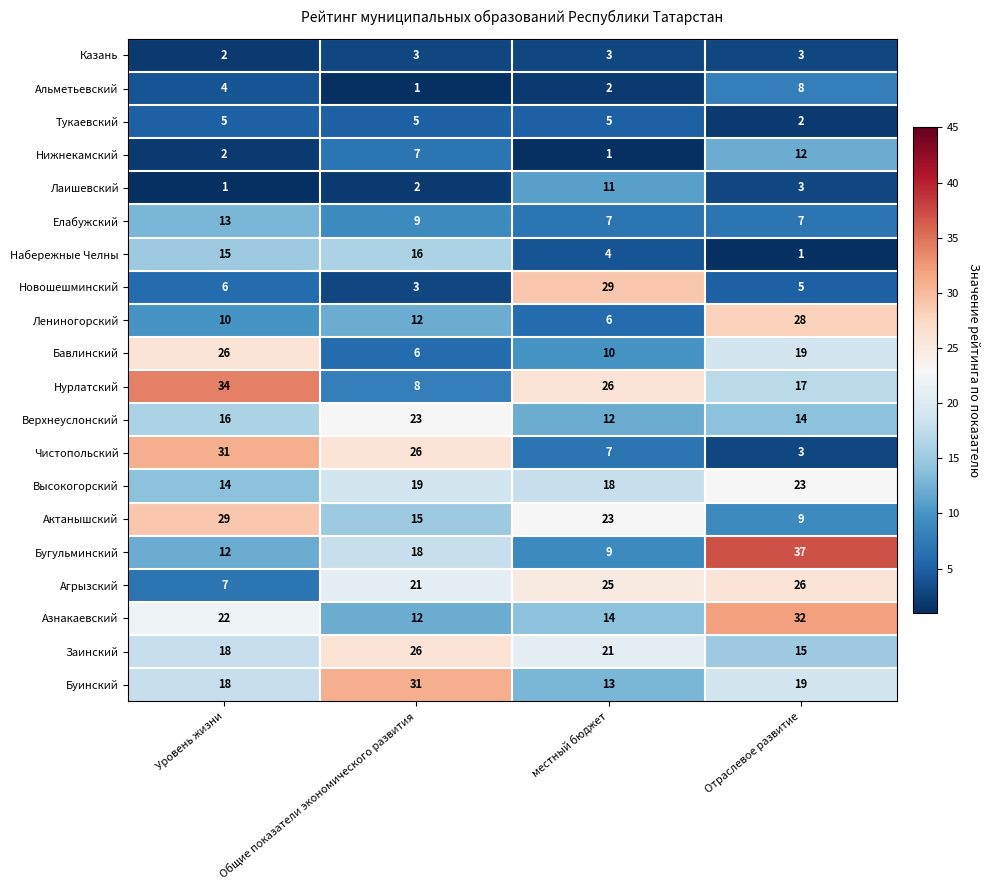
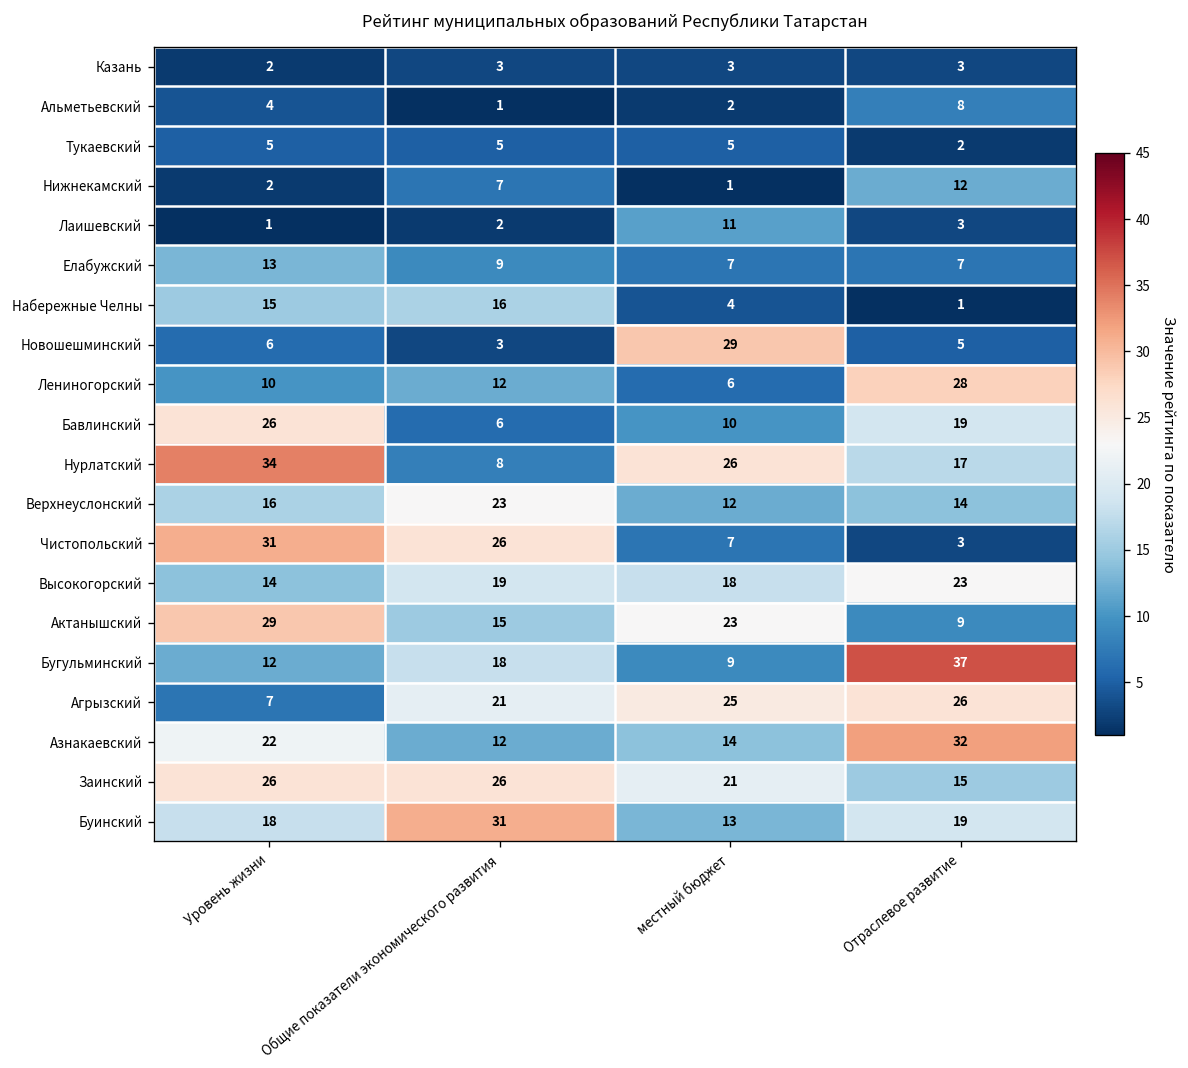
  {
    "Казань": {
      "Уровень жизни": 2,
      "Общие показатели экономического развития": 3,
      "местный бюджет": 3,
      "Отраслевое развитие": 3
    },
    "Альметьевский": {
      "Уровень жизни": 4,
      "Общие показатели экономического развития": 1,
      "местный бюджет": 2,
      "Отраслевое развитие": 8
    },
    "Тукаевский": {
      "Уровень жизни": 5,
      "Общие показатели экономического развития": 5,
      "местный бюджет": 5,
      "Отраслевое развитие": 2
    },
    "Нижнекамский": {
      "Уровень жизни": 2,
      "Общие показатели экономического развития": 7,
      "местный бюджет": 1,
      "Отраслевое развитие": 12
    },
    "Лаишевский": {
      "Уровень жизни": 1,
      "Общие показатели экономического развития": 2,
      "местный бюджет": 11,
      "Отраслевое развитие": 3
    },
    "Елабужский": {
      "Уровень жизни": 13,
      "Общие показатели экономического развития": 9,
      "местный бюджет": 7,
      "Отраслевое развитие": 7
    },
    "Набережные Челны": {
      "Уровень жизни": 15,
      "Общие показатели экономического развития": 16,
      "местный бюджет": 4,
      "Отраслевое развитие": 1
    },
    "Новошешминский": {
      "Уровень жизни": 6,
      "Общие показатели экономического развития": 3,
      "местный бюджет": 29,
      "Отраслевое развитие": 5
    },
    "Лениногорский": {
      "Уровень жизни": 10,
      "Общие показатели экономического развития": 12,
      "местный бюджет": 6,
      "Отраслевое развитие": 28
    },
    "Бавлинский": {
      "Уровень жизни": 26,
      "Общие показатели экономического развития": 6,
      "местный бюджет": 10,
      "Отраслевое развитие": 19
    },
    "Нурлатский": {
      "Уровень жизни": 34,
      "Общие показатели экономического развития": 8,
      "местный бюджет": 26,
      "Отраслевое развитие": 17
    },
    "Верхнеуслонский": {
      "Уровень жизни": 16,
      "Общие показатели экономического развития": 23,
      "местный бюджет": 12,
      "Отраслевое развитие": 14
    },
    "Чистопольский": {
      "Уровень жизни": 31,
      "Общие показатели экономического развития": 26,
      "местный бюджет": 7,
      "Отраслевое развитие": 3
    },
    "Высокогорский": {
      "Уровень жизни": 14,
      "Общие показатели экономического развития": 19,
      "местный бюджет": 18,
      "Отраслевое развитие": 23
    },
    "Актанышский": {
      "Уровень жизни": 29,
      "Общие показатели экономического развития": 15,
      "местный бюджет": 23,
      "Отраслевое развитие": 9
    },
    "Бугульминский": {
      "Уровень жизни": 12,
      "Общие показатели экономического развития": 18,
      "местный бюджет": 9,
      "Отраслевое развитие": 37
    },
    "Агрызский": {
      "Уровень жизни": 7,
      "Общие показатели экономического развития": 21,
      "местный бюджет": 25,
      "Отраслевое развитие": 26
    },
    "Азнакаевский": {
      "Уровень жизни": 22,
      "Общие показатели экономического развития": 12,
      "местный бюджет": 14,
      "Отраслевое развитие": 32
    },
    "Заинский": {
-     "Уровень жизни": 18,
+     "Уровень жизни": 26,
      "Общие показатели экономического развития": 26,
      "местный бюджет": 21,
      "Отраслевое развитие": 15
    },
    "Буинский": {
      "Уровень жизни": 18,
      "Общие показатели экономического развития": 31,
      "местный бюджет": 13,
      "Отраслевое развитие": 19
    }
  }
